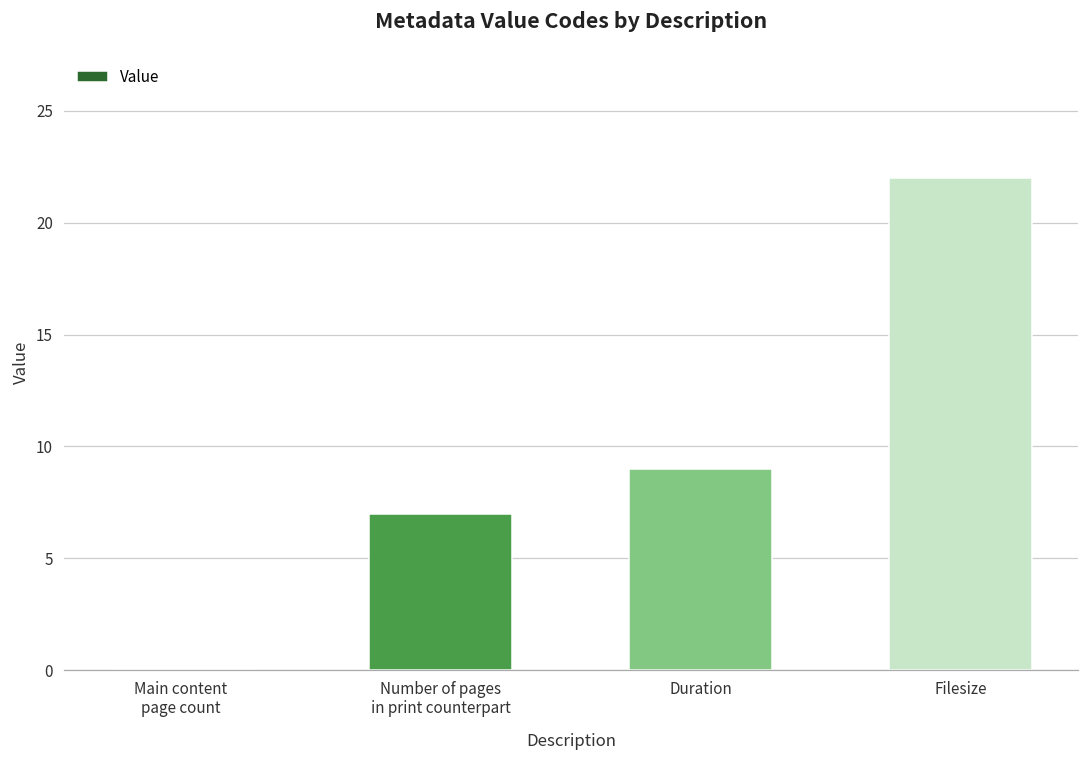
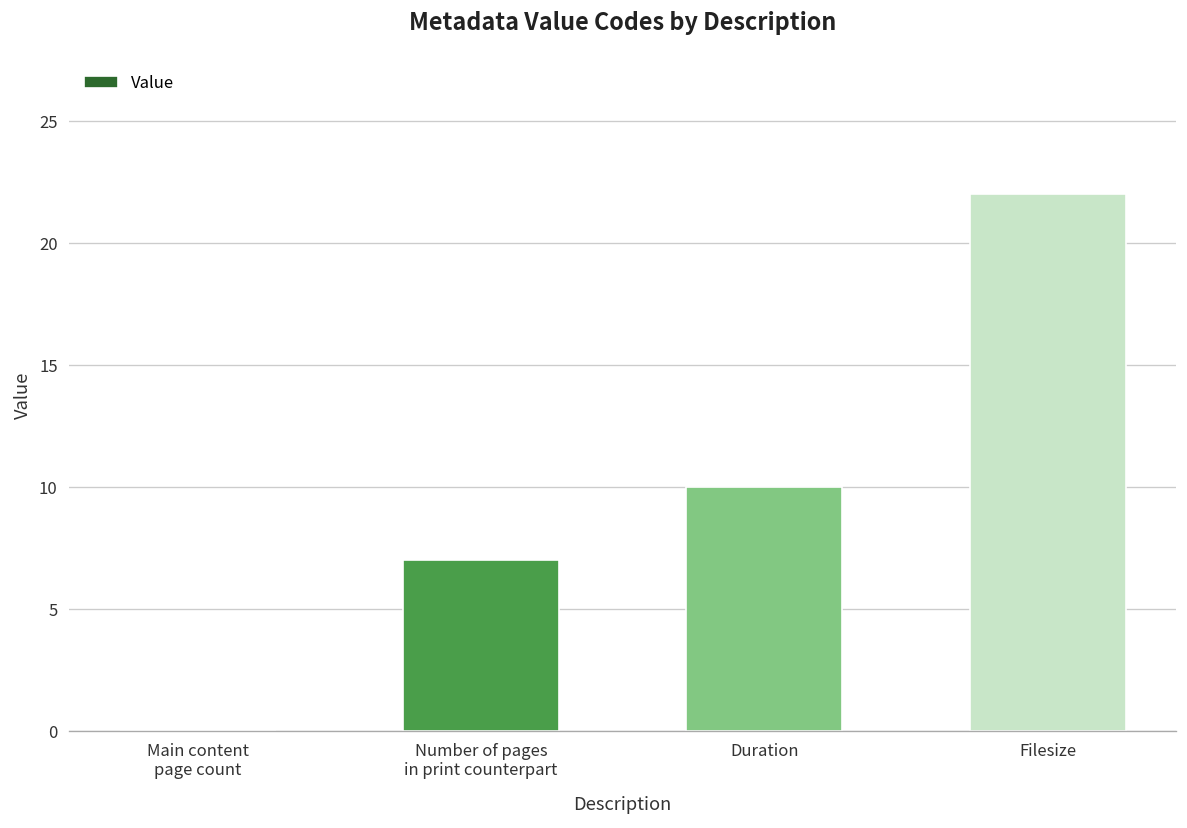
  {
    "Main content page count": 0,
    "Number of pages in print counterpart": 7,
-   "Duration": 9,
+   "Duration": 10,
    "Filesize": 22
  }
